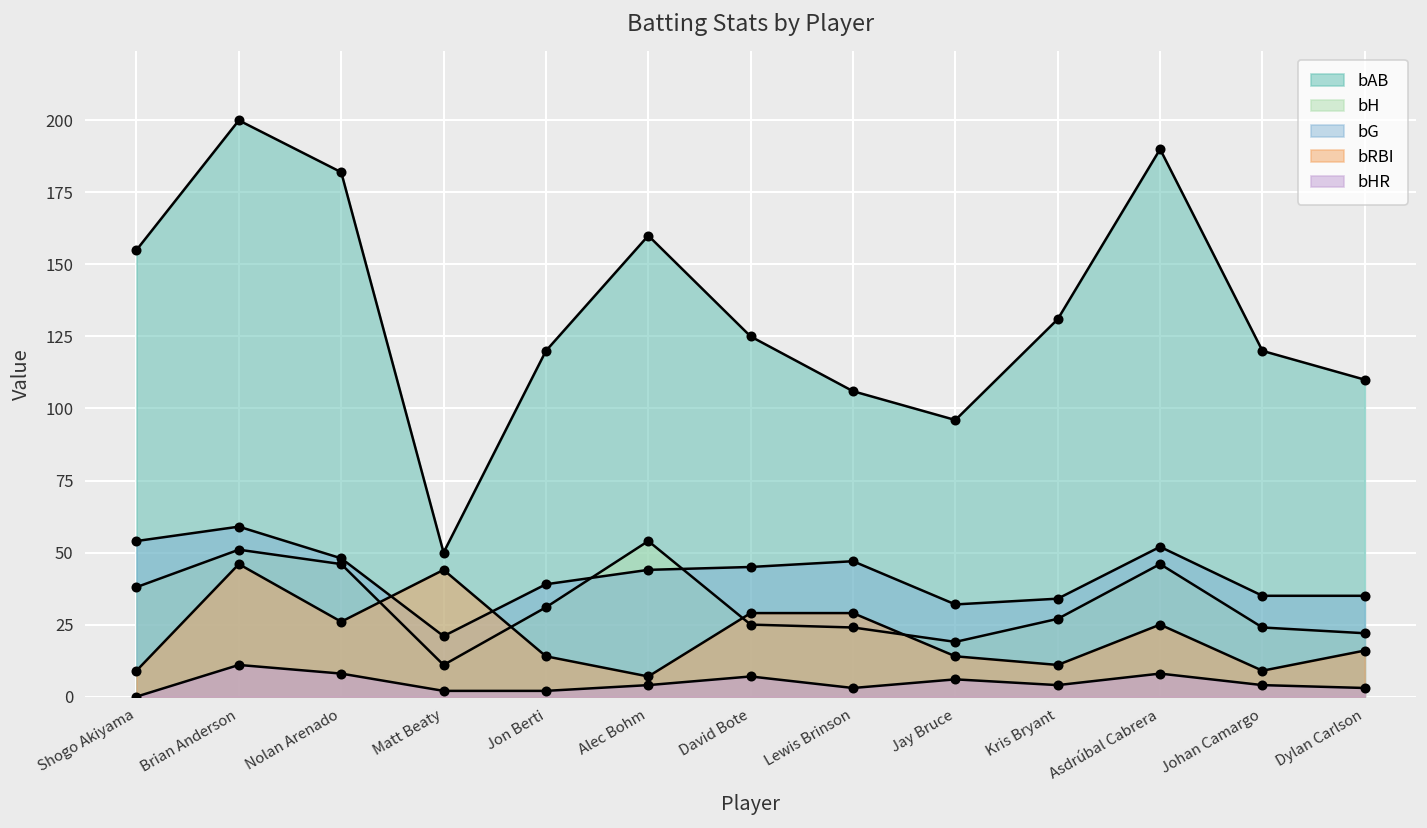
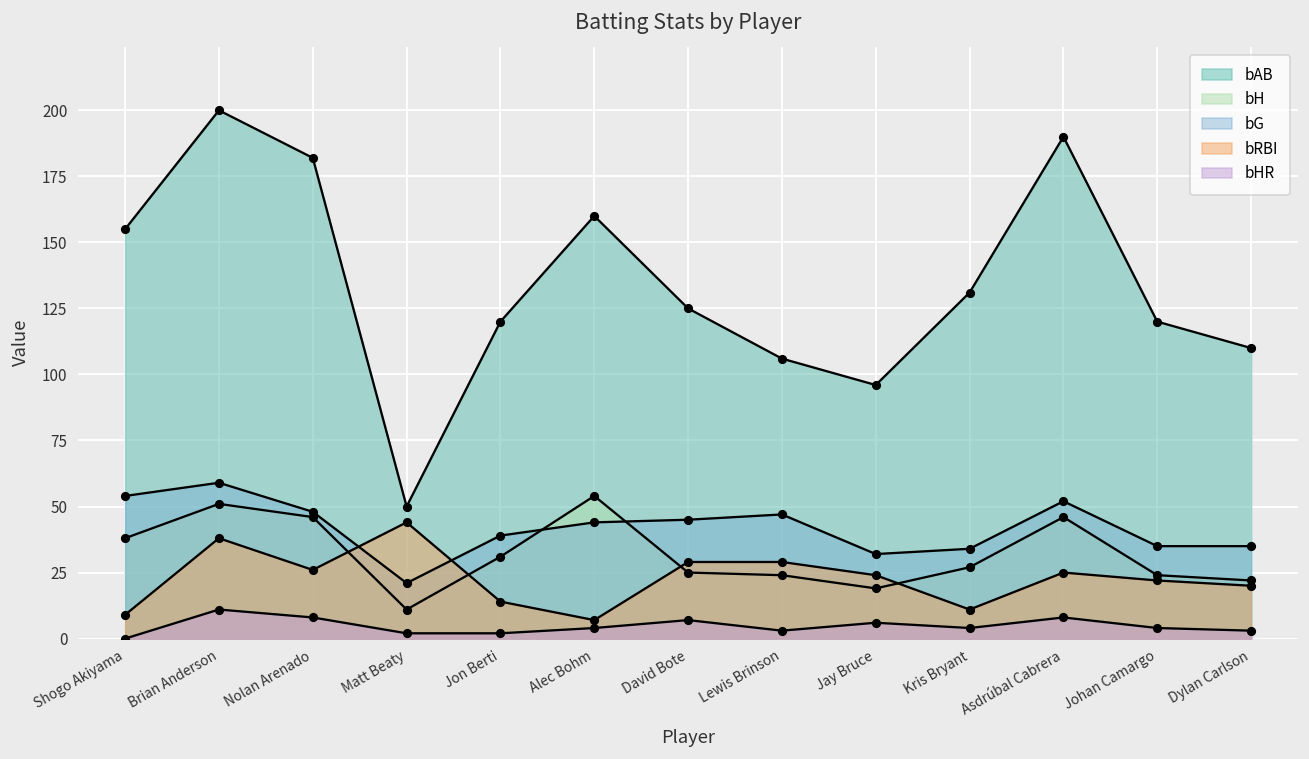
  {
    "bRBI": {
      "Shogo Akiyama": 9,
-     "Brian Anderson": 46,
+     "Brian Anderson": 38,
      "Nolan Arenado": 26,
      "Matt Beaty": 44,
      "Jon Berti": 14,
      "Alec Bohm": 7,
      "David Bote": 29,
      "Lewis Brinson": 29,
-     "Jay Bruce": 14,
+     "Jay Bruce": 24,
      "Kris Bryant": 11,
      "Asdrúbal Cabrera": 25,
-     "Johan Camargo": 9,
-     "Dylan Carlson": 16
+     "Johan Camargo": 22,
+     "Dylan Carlson": 20
    }
  }
